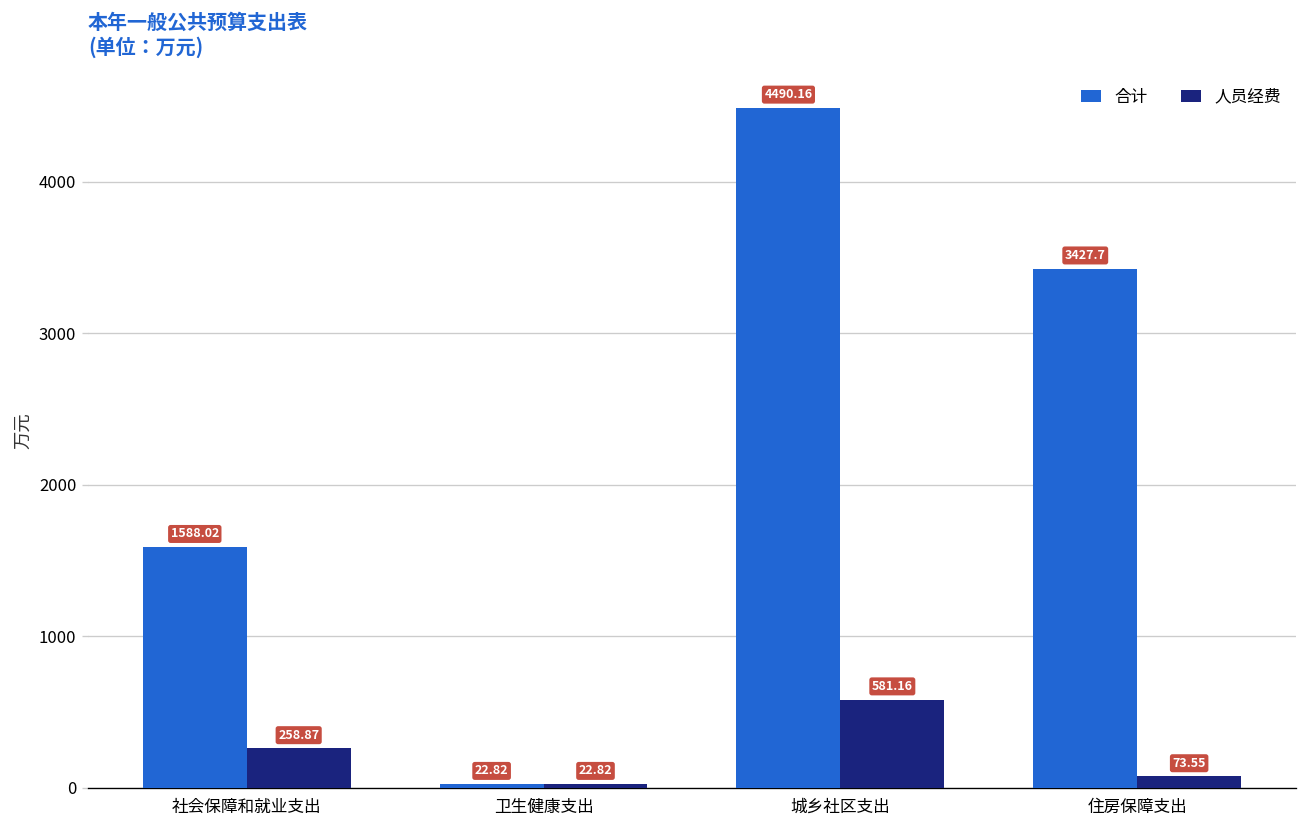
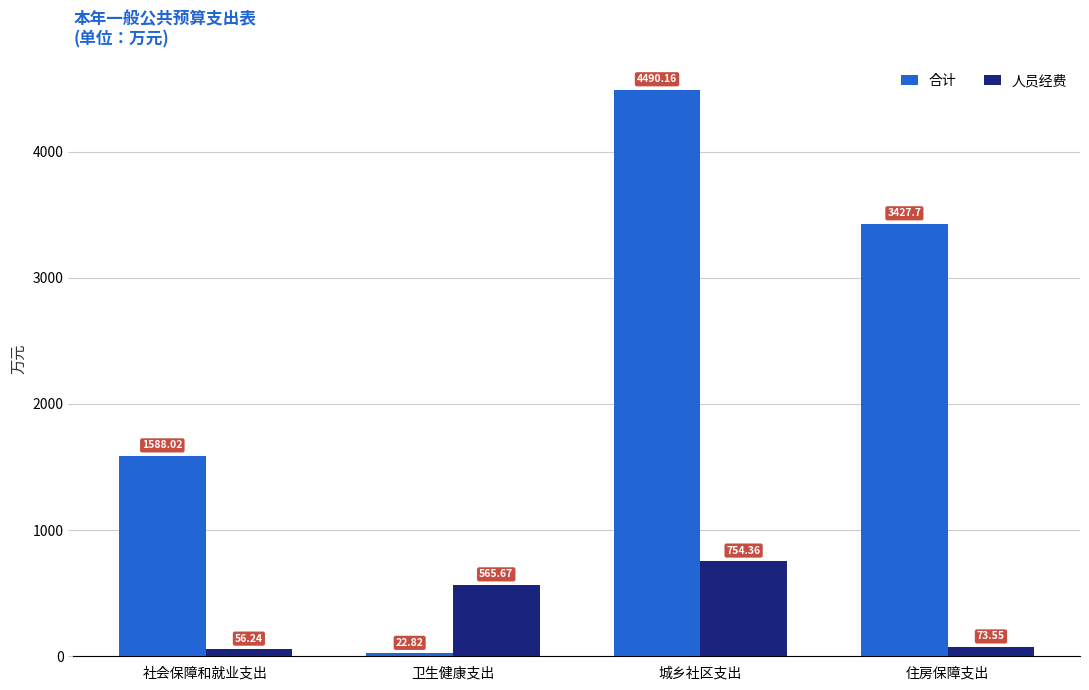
  {
    "人员经费": {
-     "社会保障和就业支出": 258.87,
-     "卫生健康支出": 22.82,
-     "城乡社区支出": 581.16
+     "社会保障和就业支出": 56.24,
+     "卫生健康支出": 565.67,
+     "城乡社区支出": 754.36
    }
  }
